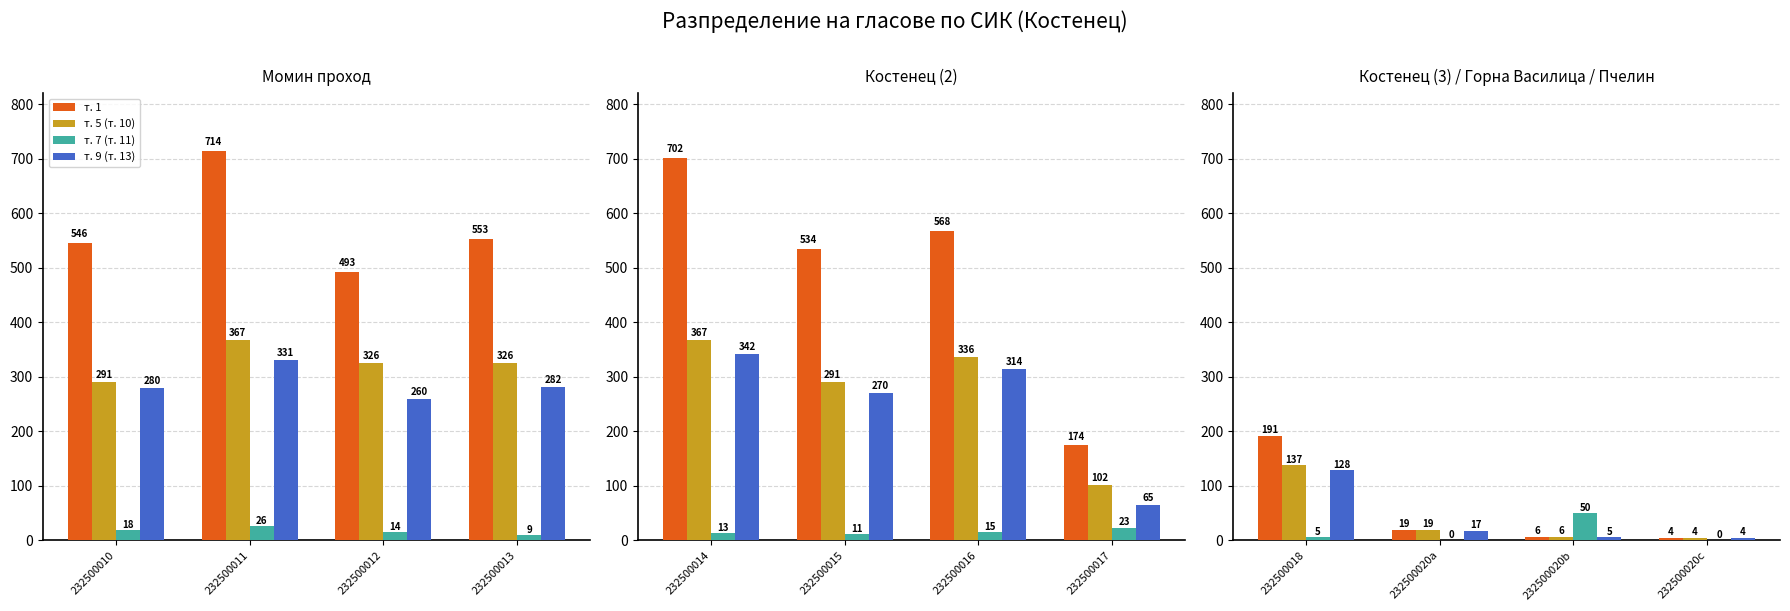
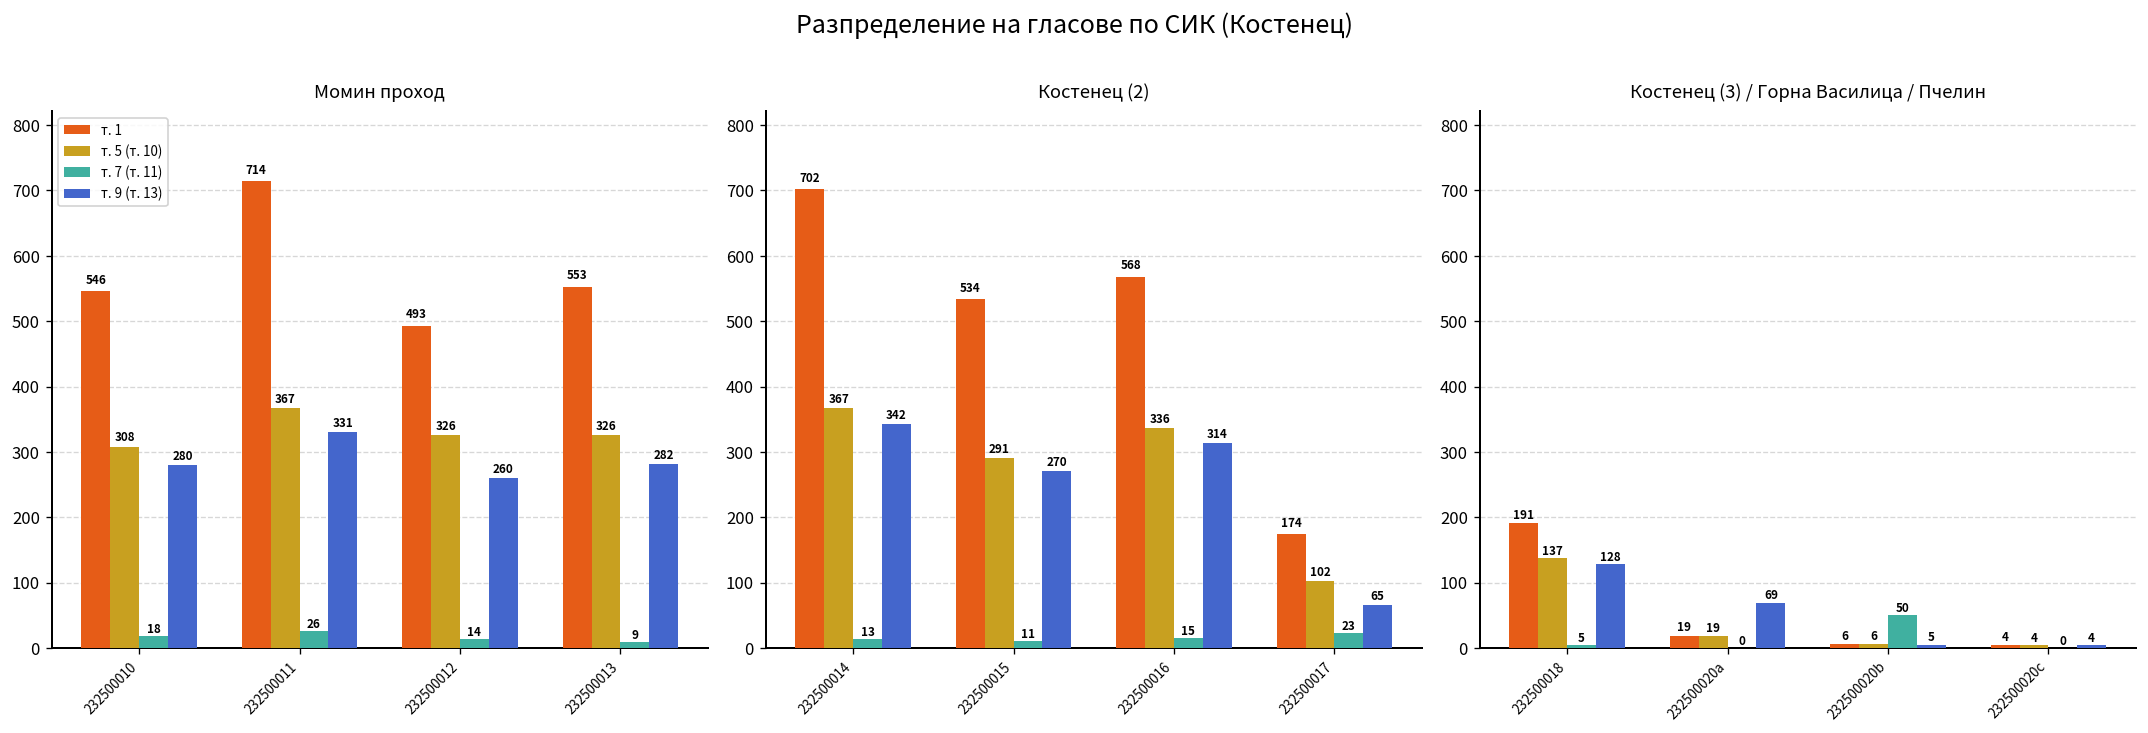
  {
    "Момин проход": {
      "т. 1": {
        "232500010": 546,
        "232500011": 714,
        "232500012": 493,
        "232500013": 553
      },
      "т. 5 (т. 10)": {
-       "232500010": 291,
+       "232500010": 308,
        "232500011": 367,
        "232500012": 326,
        "232500013": 326
      },
      "т. 7 (т. 11)": {
        "232500010": 18,
        "232500011": 26,
        "232500012": 14,
        "232500013": 9
      },
      "т. 9 (т. 13)": {
        "232500010": 280,
        "232500011": 331,
        "232500012": 260,
        "232500013": 282
      }
    },
    "Костенец (2)": {
      "т. 1": {
        "232500014": 702,
        "232500015": 534,
        "232500016": 568,
        "232500017": 174
      },
      "т. 5 (т. 10)": {
        "232500014": 367,
        "232500015": 291,
        "232500016": 336,
        "232500017": 102
      },
      "т. 7 (т. 11)": {
        "232500014": 13,
        "232500015": 11,
        "232500016": 15,
        "232500017": 23
      },
      "т. 9 (т. 13)": {
        "232500014": 342,
        "232500015": 270,
        "232500016": 314,
        "232500017": 65
      }
    },
    "Костенец (3) / Горна Василица / Пчелин": {
      "т. 1": {
        "232500018": 191,
        "232500020a": 19,
        "232500020b": 6,
        "232500020c": 4
      },
      "т. 5 (т. 10)": {
        "232500018": 137,
        "232500020a": 19,
        "232500020b": 6,
        "232500020c": 4
      },
      "т. 7 (т. 11)": {
        "232500018": 5,
        "232500020a": 0,
        "232500020b": 50,
        "232500020c": 0
      },
      "т. 9 (т. 13)": {
        "232500018": 128,
-       "232500020a": 17,
+       "232500020a": 69,
        "232500020b": 5,
        "232500020c": 4
      }
    }
  }
